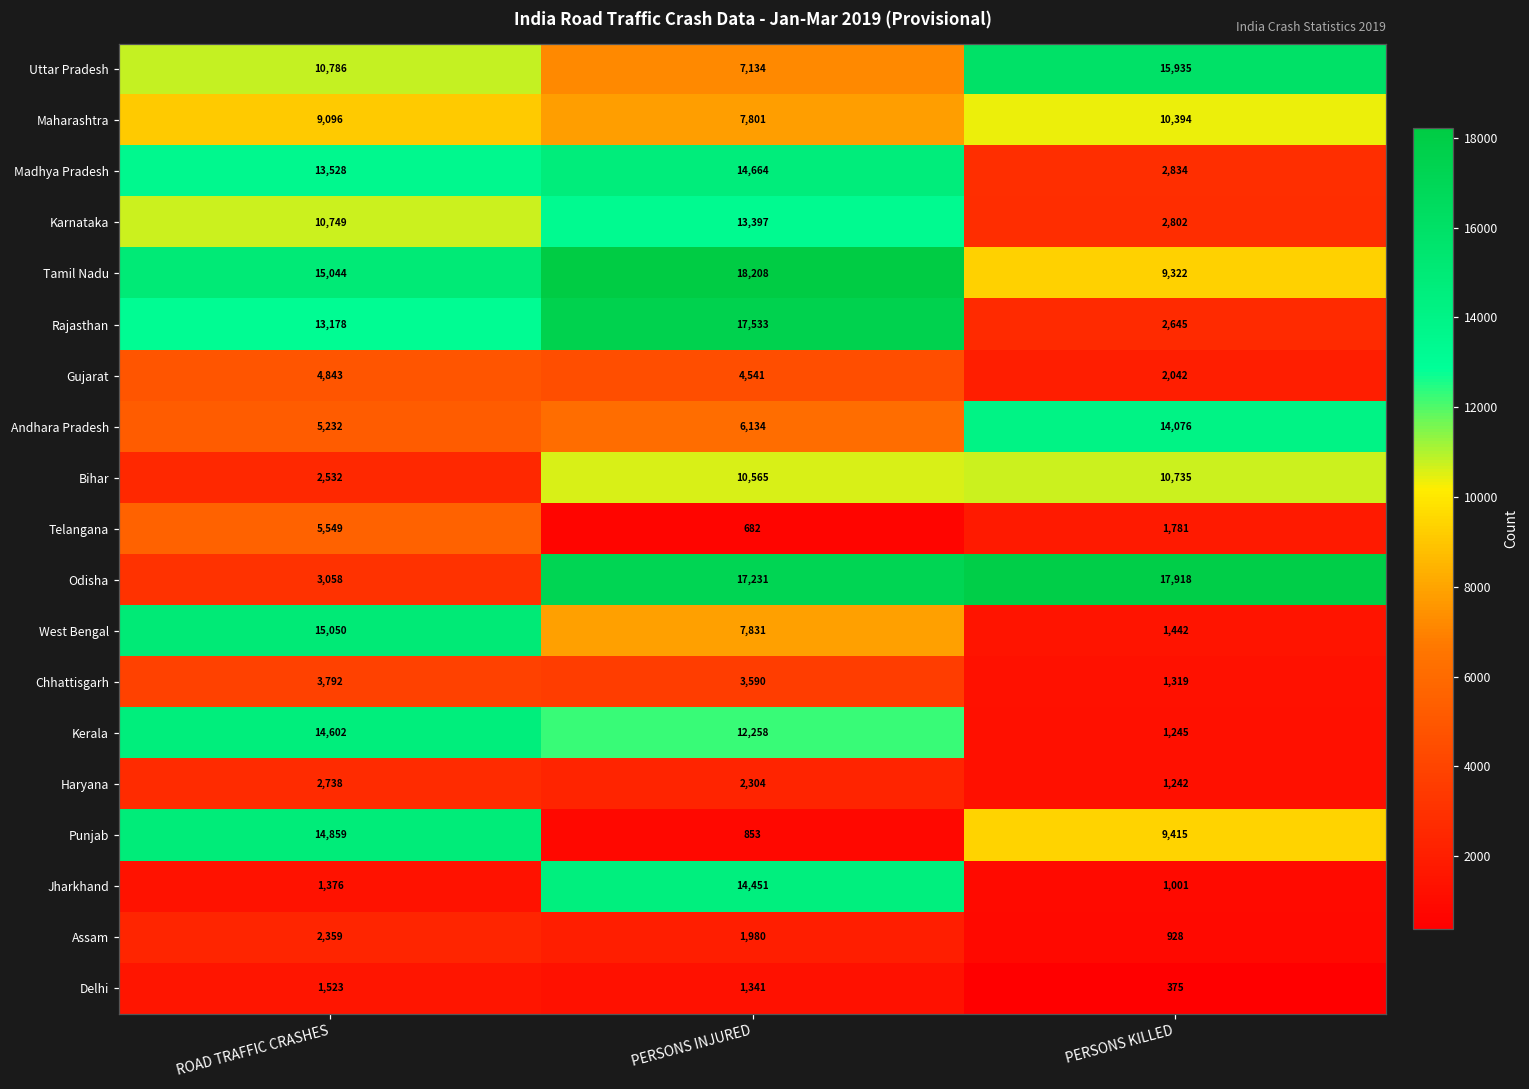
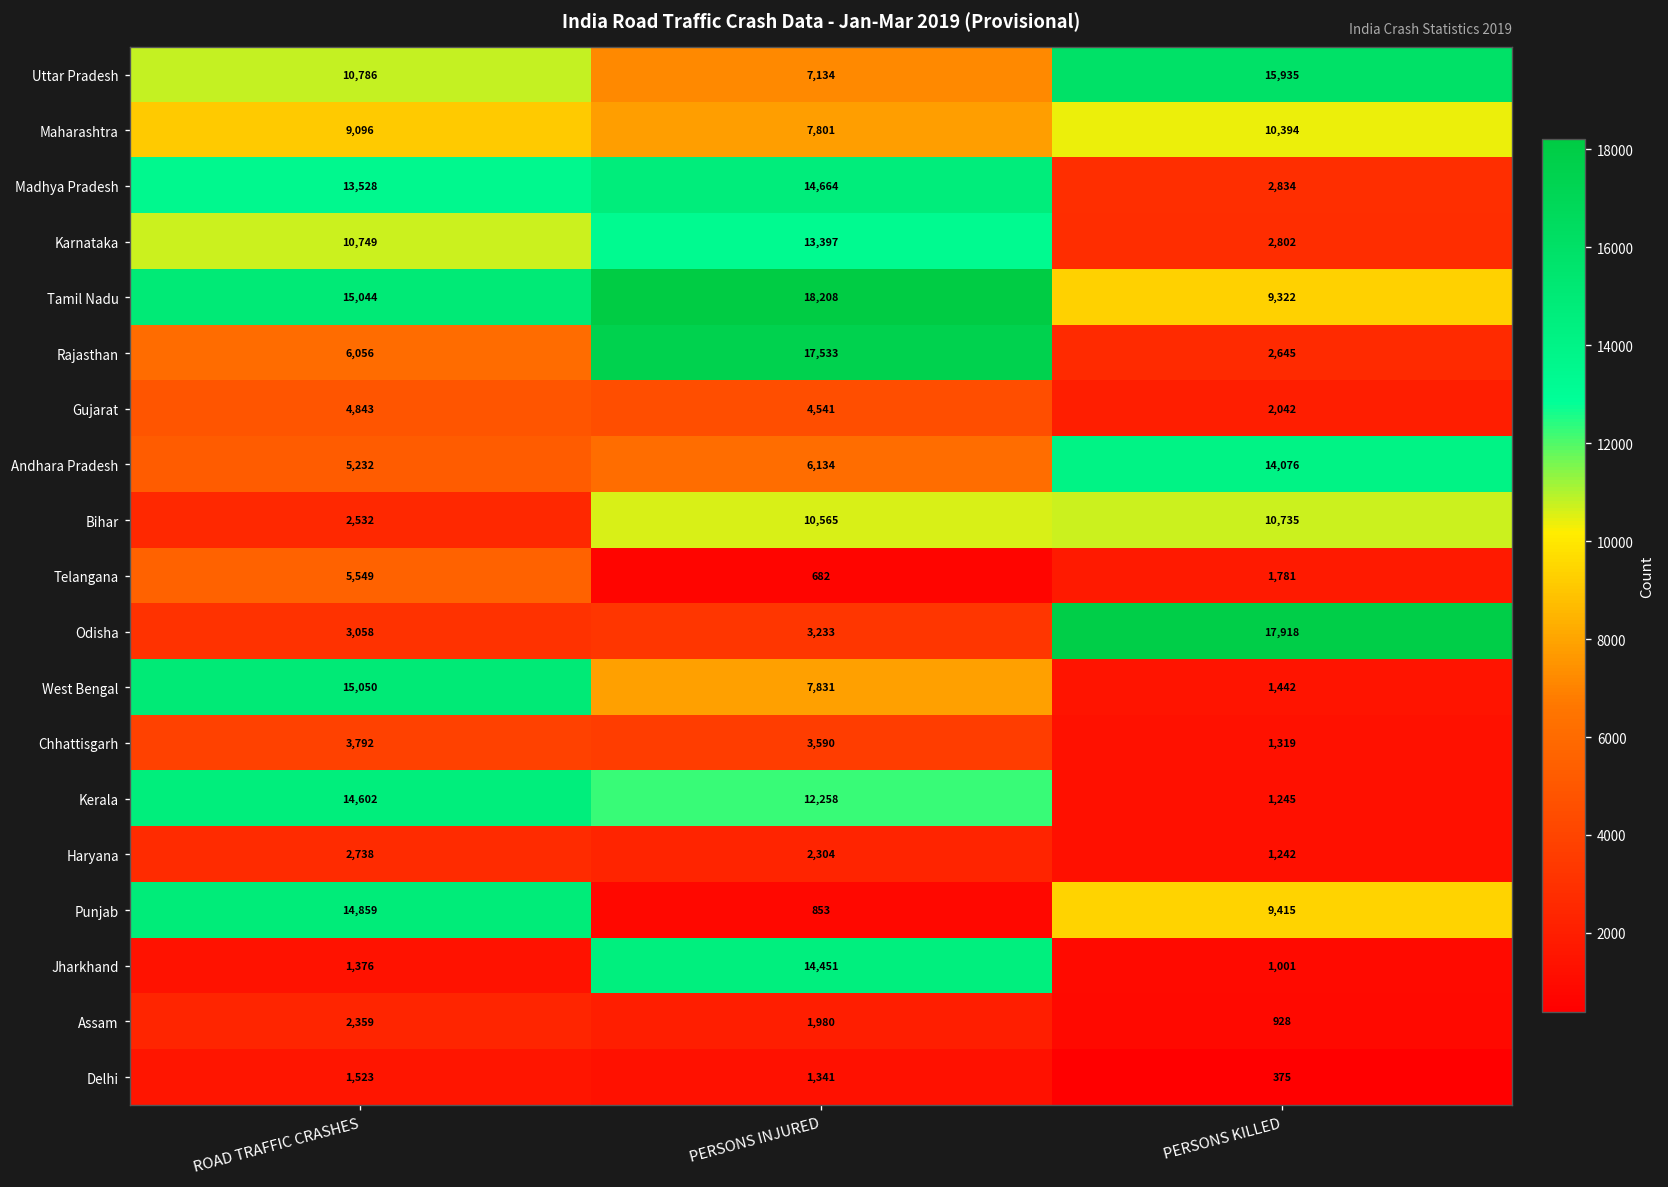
  {
    "Uttar Pradesh": {
      "ROAD TRAFFIC CRASHES": "10,786",
      "PERSONS INJURED": "7,134",
      "PERSONS KILLED": "15,935"
    },
    "Maharashtra": {
      "ROAD TRAFFIC CRASHES": "9,096",
      "PERSONS INJURED": "7,801",
      "PERSONS KILLED": "10,394"
    },
    "Madhya Pradesh": {
      "ROAD TRAFFIC CRASHES": "13,528",
      "PERSONS INJURED": "14,664",
      "PERSONS KILLED": "2,834"
    },
    "Karnataka": {
      "ROAD TRAFFIC CRASHES": "10,749",
      "PERSONS INJURED": "13,397",
      "PERSONS KILLED": "2,802"
    },
    "Tamil Nadu": {
      "ROAD TRAFFIC CRASHES": "15,044",
      "PERSONS INJURED": "18,208",
      "PERSONS KILLED": "9,322"
    },
    "Rajasthan": {
-     "ROAD TRAFFIC CRASHES": "13,178",
+     "ROAD TRAFFIC CRASHES": "6,056",
      "PERSONS INJURED": "17,533",
      "PERSONS KILLED": "2,645"
    },
    "Gujarat": {
      "ROAD TRAFFIC CRASHES": "4,843",
      "PERSONS INJURED": "4,541",
      "PERSONS KILLED": "2,042"
    },
    "Andhara Pradesh": {
      "ROAD TRAFFIC CRASHES": "5,232",
      "PERSONS INJURED": "6,134",
      "PERSONS KILLED": "14,076"
    },
    "Bihar": {
      "ROAD TRAFFIC CRASHES": "2,532",
      "PERSONS INJURED": "10,565",
      "PERSONS KILLED": "10,735"
    },
    "Telangana": {
      "ROAD TRAFFIC CRASHES": "5,549",
      "PERSONS INJURED": "682",
      "PERSONS KILLED": "1,781"
    },
    "Odisha": {
      "ROAD TRAFFIC CRASHES": "3,058",
-     "PERSONS INJURED": "17,231",
+     "PERSONS INJURED": "3,233",
      "PERSONS KILLED": "17,918"
    },
    "West Bengal": {
      "ROAD TRAFFIC CRASHES": "15,050",
      "PERSONS INJURED": "7,831",
      "PERSONS KILLED": "1,442"
    },
    "Chhattisgarh": {
      "ROAD TRAFFIC CRASHES": "3,792",
      "PERSONS INJURED": "3,590",
      "PERSONS KILLED": "1,319"
    },
    "Kerala": {
      "ROAD TRAFFIC CRASHES": "14,602",
      "PERSONS INJURED": "12,258",
      "PERSONS KILLED": "1,245"
    },
    "Haryana": {
      "ROAD TRAFFIC CRASHES": "2,738",
      "PERSONS INJURED": "2,304",
      "PERSONS KILLED": "1,242"
    },
    "Punjab": {
      "ROAD TRAFFIC CRASHES": "14,859",
      "PERSONS INJURED": "853",
      "PERSONS KILLED": "9,415"
    },
    "Jharkhand": {
      "ROAD TRAFFIC CRASHES": "1,376",
      "PERSONS INJURED": "14,451",
      "PERSONS KILLED": "1,001"
    },
    "Assam": {
      "ROAD TRAFFIC CRASHES": "2,359",
      "PERSONS INJURED": "1,980",
      "PERSONS KILLED": "928"
    },
    "Delhi": {
      "ROAD TRAFFIC CRASHES": "1,523",
      "PERSONS INJURED": "1,341",
      "PERSONS KILLED": "375"
    }
  }
